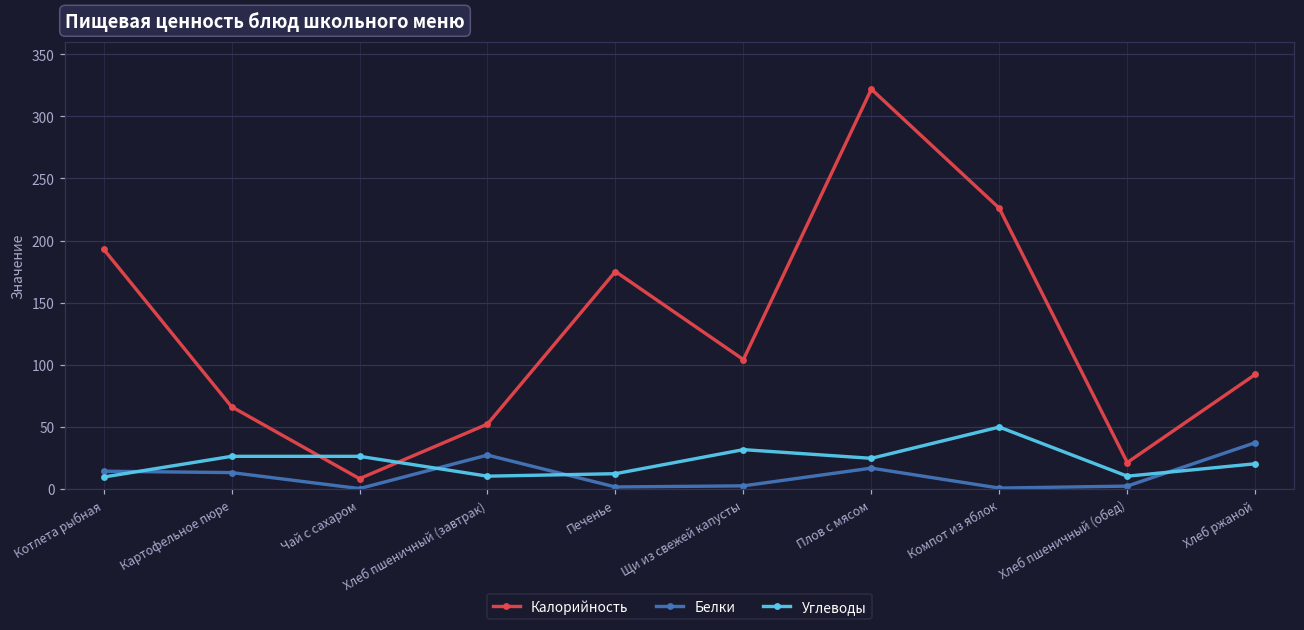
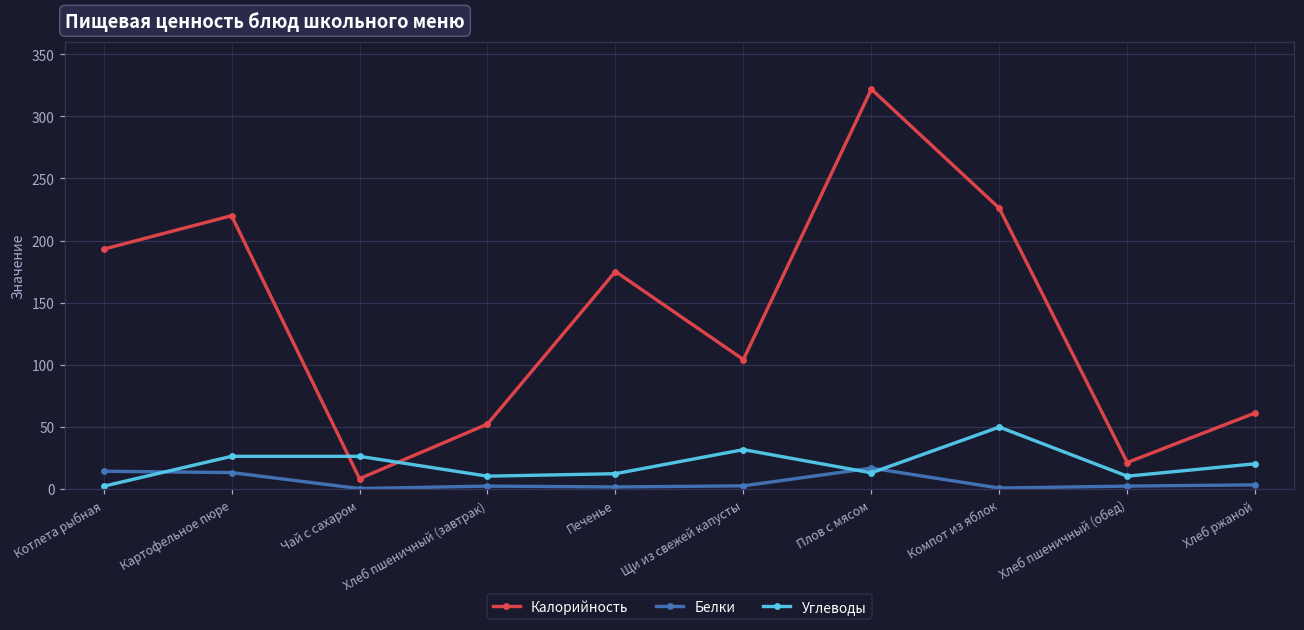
  {
    "Калорийность": {
      "Котлета рыбная": 193,
-     "Картофельное пюре": 66,
+     "Картофельное пюре": 220,
      "Чай с сахаром": 8,
      "Хлеб пшеничный (завтрак)": 52,
      "Печенье": 175,
      "Щи из свежей капусты": 104,
      "Плов с мясом": 322,
      "Компот из яблок": 226,
      "Хлеб пшеничный (обед)": 21,
-     "Хлеб ржаной": 92
+     "Хлеб ржаной": 61
    },
    "Белки": {
      "Котлета рыбная": 14,
      "Картофельное пюре": 13,
      "Чай с сахаром": 0,
-     "Хлеб пшеничный (завтрак)": 27,
+     "Хлеб пшеничный (завтрак)": 2,
      "Печенье": 1,
      "Щи из свежей капусты": 2,
      "Плов с мясом": 17,
      "Компот из яблок": 0,
      "Хлеб пшеничный (обед)": 2,
-     "Хлеб ржаной": 37
+     "Хлеб ржаной": 3
    },
    "Углеводы": {
-     "Котлета рыбная": 9,
+     "Котлета рыбная": 2,
      "Картофельное пюре": 26,
      "Чай с сахаром": 26,
      "Хлеб пшеничный (завтрак)": 10,
      "Печенье": 12,
      "Щи из свежей капусты": 31,
-     "Плов с мясом": 24,
+     "Плов с мясом": 13,
      "Компот из яблок": 50,
      "Хлеб пшеничный (обед)": 10,
      "Хлеб ржаной": 20
    }
  }
